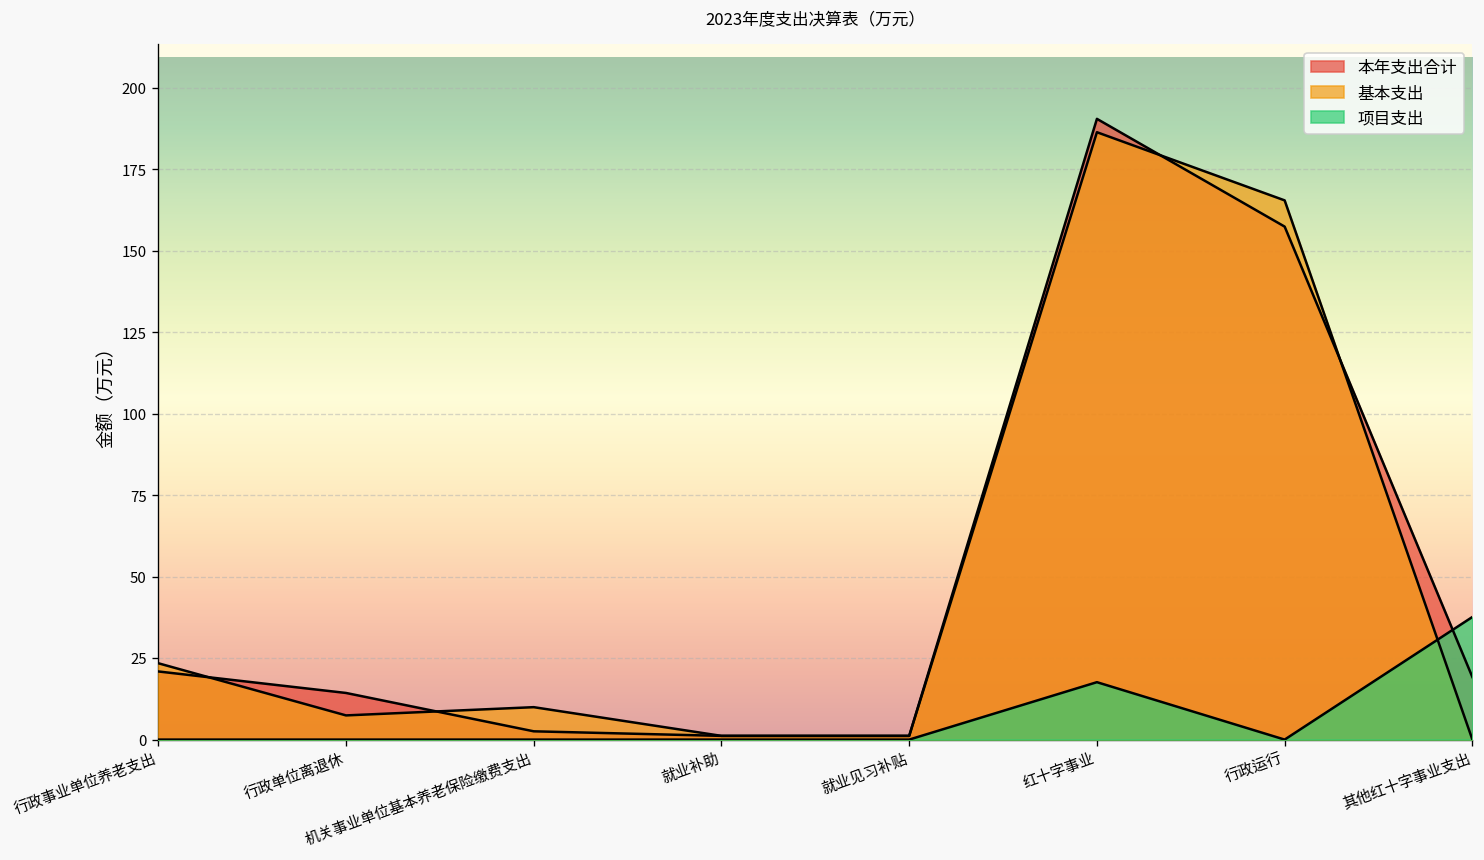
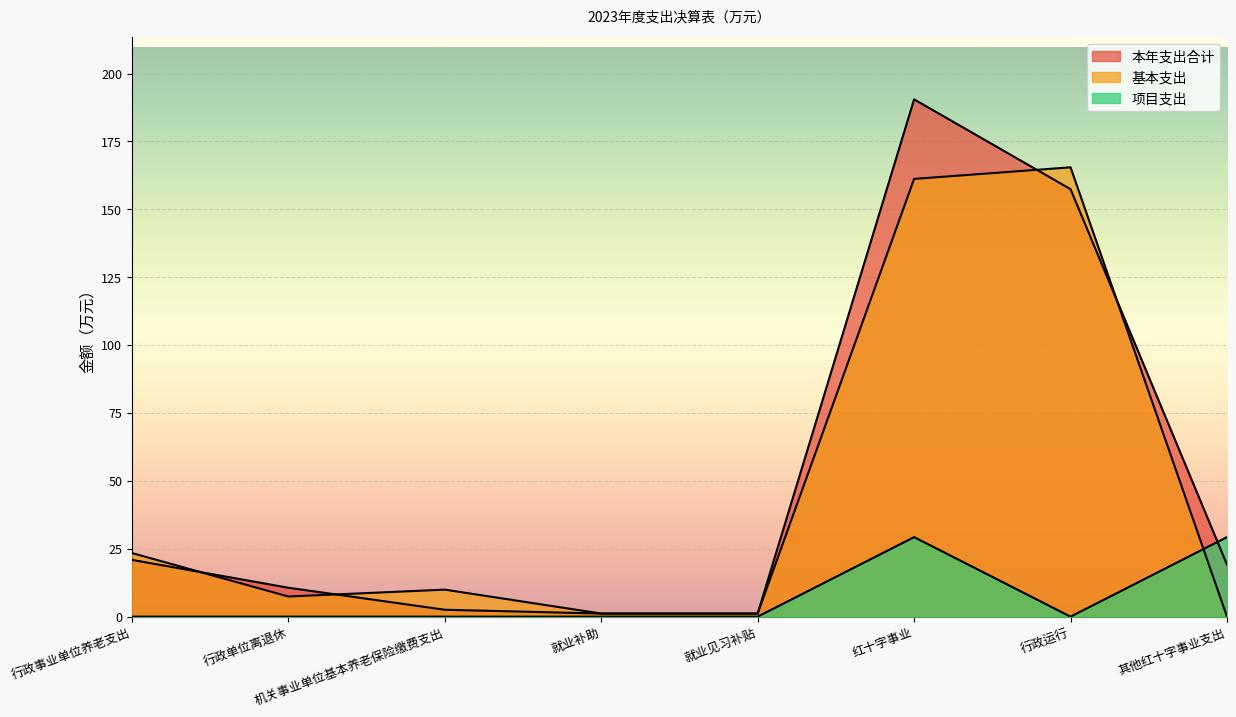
  {
    "本年支出合计": {
      "行政事业单位养老支出": 21,
-     "行政单位离退休": 14,
+     "行政单位离退休": 11,
      "机关事业单位基本养老保险缴费支出": 3,
      "红十字事业": 191,
      "行政运行": 157,
      "其他红十字事业支出": 19
    },
    "基本支出": {
      "行政事业单位养老支出": 23,
      "行政单位离退休": 7,
      "机关事业单位基本养老保险缴费支出": 10,
-     "红十字事业": 186,
+     "红十字事业": 161,
      "行政运行": 165,
      "其他红十字事业支出": 0
    },
    "项目支出": {
      "行政事业单位养老支出": 0,
      "行政单位离退休": 0,
      "机关事业单位基本养老保险缴费支出": 0,
      "就业补助": 0,
      "就业见习补贴": 0,
-     "红十字事业": 18,
+     "红十字事业": 29,
      "行政运行": 0,
-     "其他红十字事业支出": 38
+     "其他红十字事业支出": 29
    }
  }
